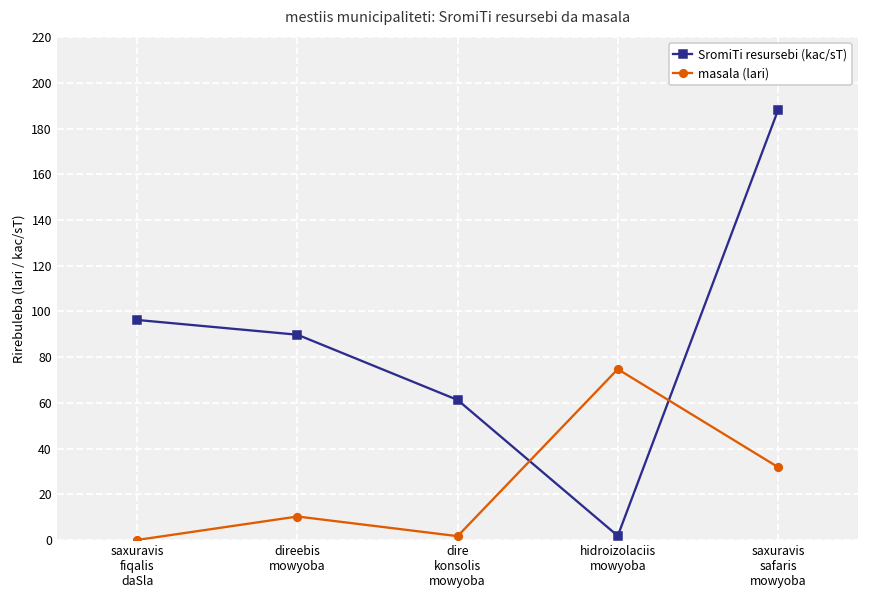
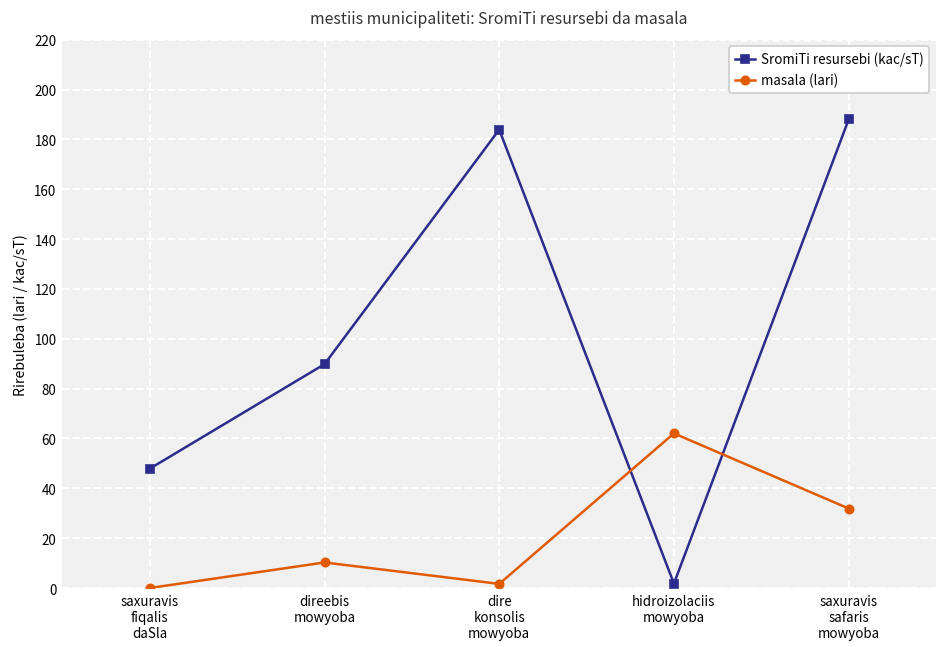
  {
    "SromiTi resursebi (kac/sT)": {
-     "saxuravis fiqalis daSla": 96,
+     "saxuravis fiqalis daSla": 48,
      "direebis mowyoba": 90,
-     "dire konsolis mowyoba": 61,
+     "dire konsolis mowyoba": 184,
      "hidroizolaciis mowyoba": 2,
      "saxuravis safaris mowyoba": 188
    },
    "masala (lari)": {
      "saxuravis fiqalis daSla": 0,
      "direebis mowyoba": 10,
      "dire konsolis mowyoba": 2,
-     "hidroizolaciis mowyoba": 75,
+     "hidroizolaciis mowyoba": 62,
      "saxuravis safaris mowyoba": 32
    }
  }
